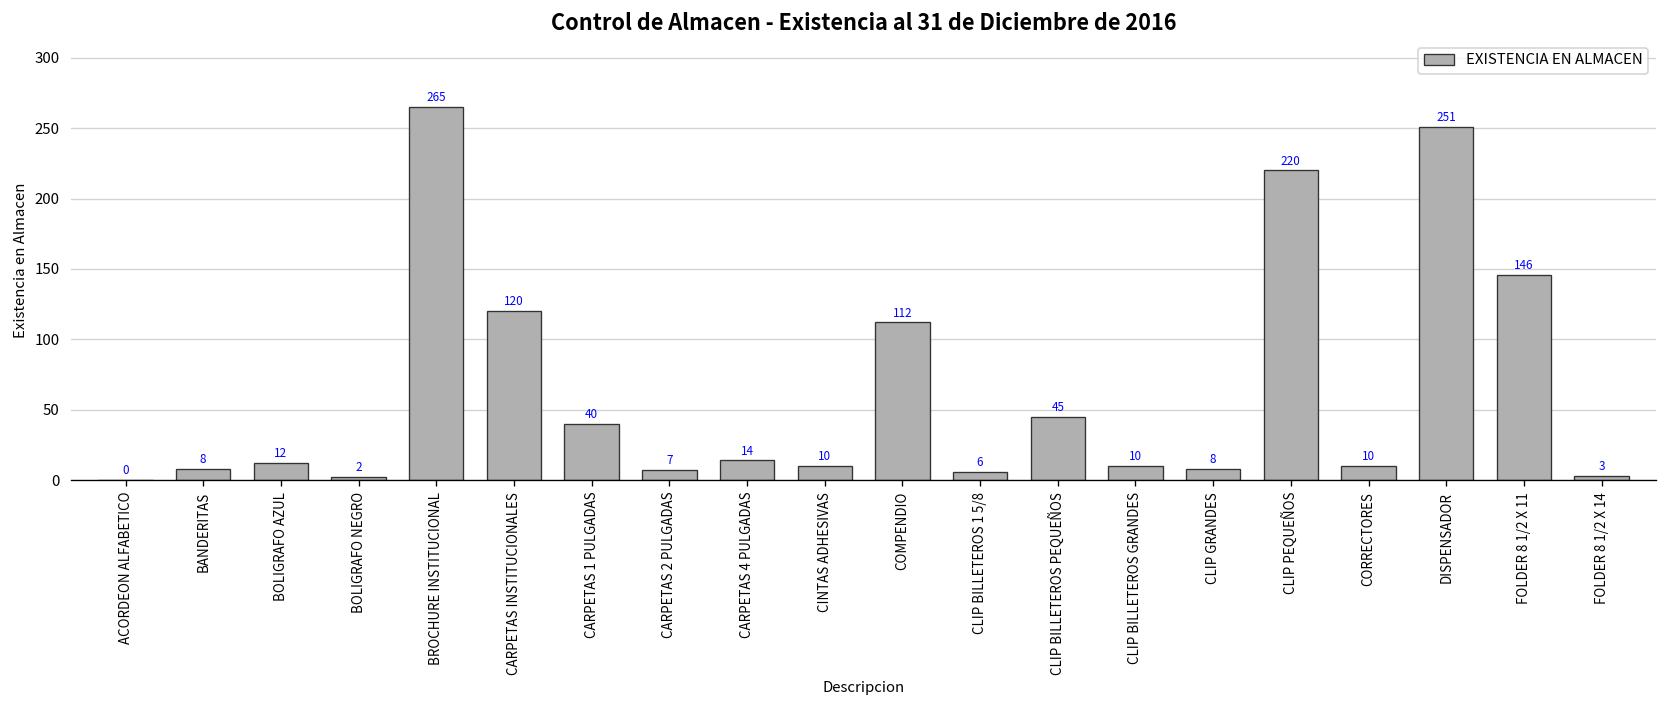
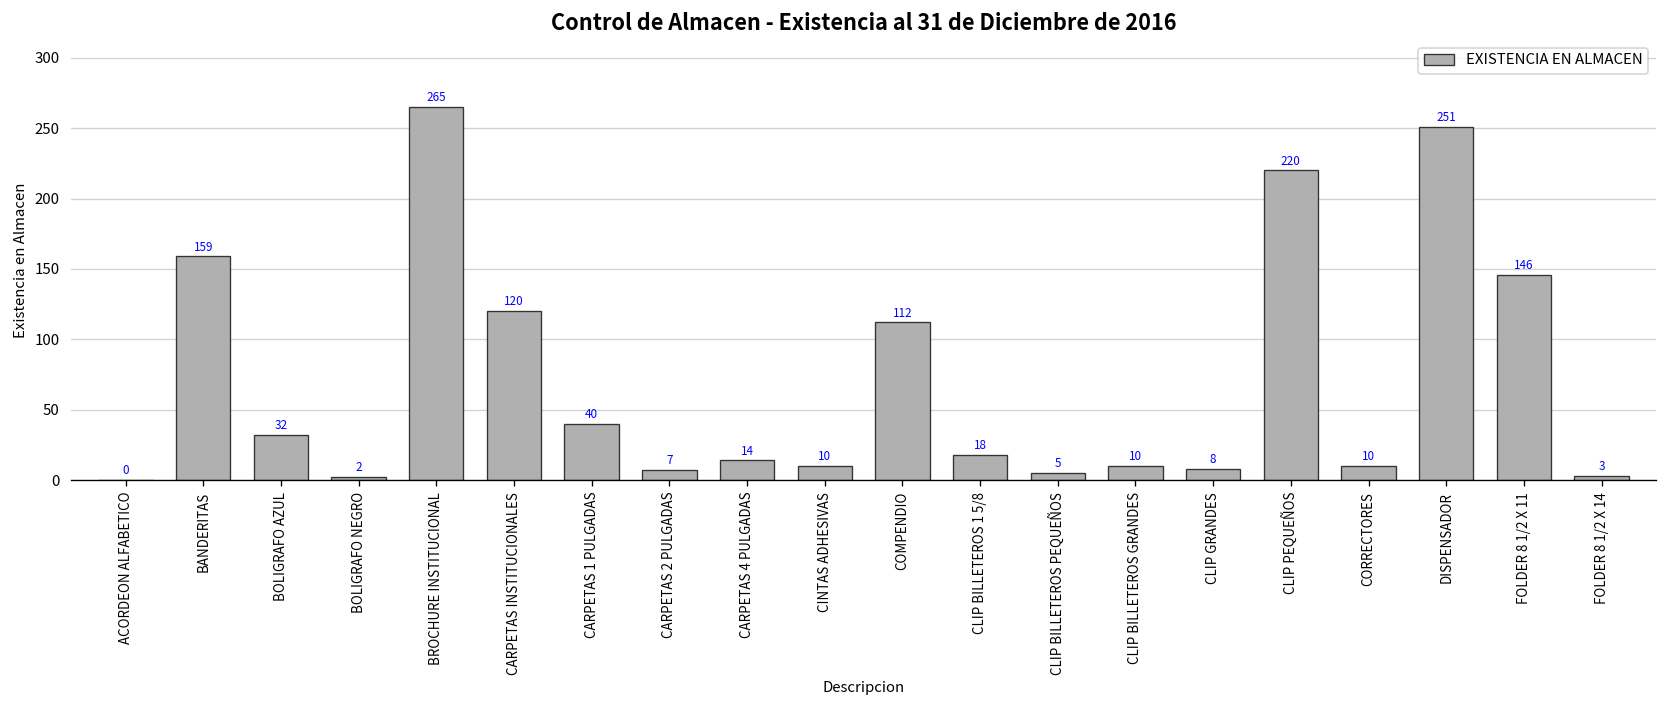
  {
    "ACORDEON ALFABETICO": 0,
-   "BANDERITAS": 8,
-   "BOLIGRAFO AZUL": 12,
+   "BANDERITAS": 159,
+   "BOLIGRAFO AZUL": 32,
    "BOLIGRAFO NEGRO": 2,
    "BROCHURE INSTITUCIONAL": 265,
    "CARPETAS INSTITUCIONALES": 120,
    "CARPETAS 1 PULGADAS": 40,
    "CARPETAS 2 PULGADAS": 7,
    "CARPETAS 4 PULGADAS": 14,
    "CINTAS ADHESIVAS": 10,
    "COMPENDIO": 112,
-   "CLIP BILLETEROS 1 5/8": 6,
-   "CLIP BILLETEROS PEQUEÑOS": 45,
+   "CLIP BILLETEROS 1 5/8": 18,
+   "CLIP BILLETEROS PEQUEÑOS": 5,
    "CLIP BILLETEROS GRANDES": 10,
    "CLIP GRANDES": 8,
    "CLIP PEQUEÑOS": 220,
    "CORRECTORES": 10,
    "DISPENSADOR": 251,
    "FOLDER 8 1/2 X 11": 146,
    "FOLDER 8 1/2 X 14": 3
  }
